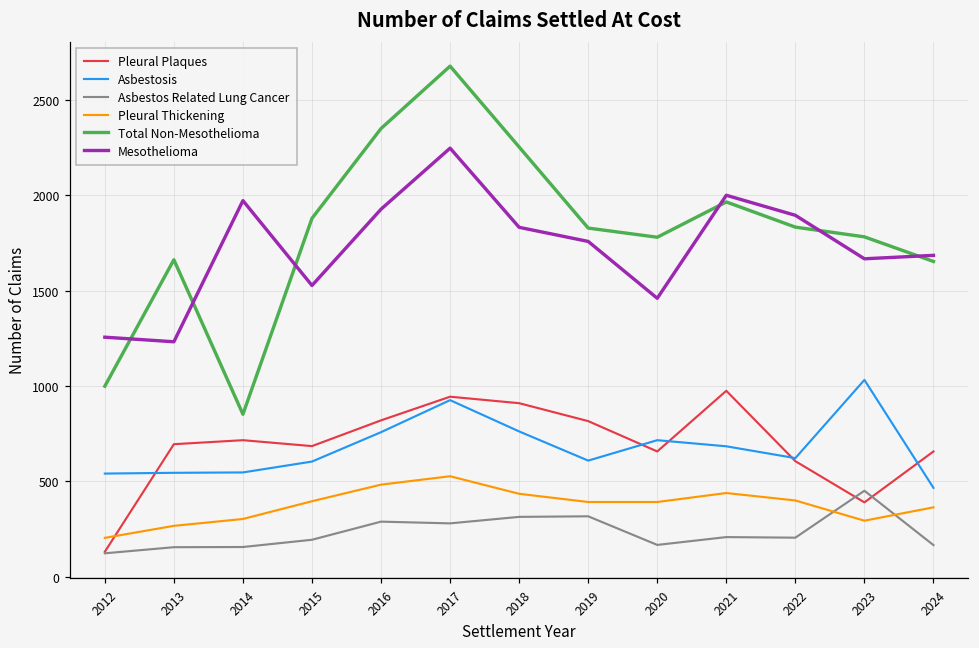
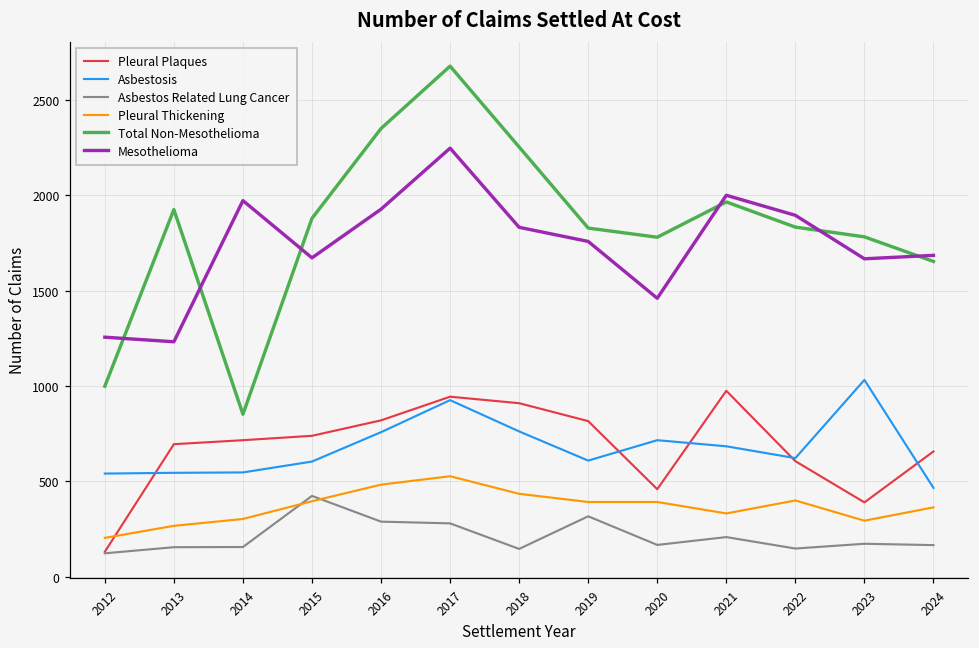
  {
    "Pleural Plaques": {
      "2013": 700,
      "2014": 720,
-     "2015": 690,
+     "2015": 740,
      "2016": 820,
      "2017": 940,
      "2018": 910,
      "2019": 820,
-     "2020": 660,
+     "2020": 460,
      "2021": 980,
      "2022": 610,
      "2023": 390,
      "2024": 660
    },
    "Asbestosis": {
      "2012": 540,
      "2013": 550,
      "2014": 550,
      "2015": 600,
      "2016": 760,
      "2017": 930,
      "2018": 760,
      "2019": 610,
      "2020": 720,
      "2021": 680,
      "2022": 620,
      "2023": 1030,
      "2024": 470
    },
    "Asbestos Related Lung Cancer": {
      "2013": 160,
      "2014": 160,
-     "2015": 190,
+     "2015": 420,
      "2016": 290,
      "2017": 280,
-     "2018": 310,
+     "2018": 150,
      "2019": 320,
      "2020": 170,
      "2021": 210,
-     "2022": 210,
-     "2023": 450,
+     "2022": 150,
+     "2023": 170,
      "2024": 170
    },
    "Pleural Thickening": {
      "2012": 200,
      "2013": 270,
      "2014": 300,
      "2015": 400,
      "2016": 480,
      "2017": 530,
      "2018": 440,
      "2019": 390,
      "2020": 390,
-     "2021": 440,
+     "2021": 330,
      "2022": 400,
      "2023": 290,
      "2024": 360
    },
    "Total Non-Mesothelioma": {
      "2012": 1000,
-     "2013": 1660,
+     "2013": 1930,
      "2014": 850,
      "2015": 1880,
      "2016": 2350,
      "2017": 2680,
      "2018": 2250,
      "2019": 1830,
      "2020": 1780,
      "2021": 1970,
      "2022": 1830,
      "2023": 1780,
      "2024": 1650
    },
    "Mesothelioma": {
      "2012": 1260,
      "2013": 1230,
      "2014": 1970,
-     "2015": 1530,
+     "2015": 1670,
      "2016": 1930,
      "2017": 2250,
      "2018": 1830,
      "2019": 1760,
      "2020": 1460,
      "2021": 2000,
      "2022": 1900,
      "2023": 1670,
      "2024": 1690
    }
  }
